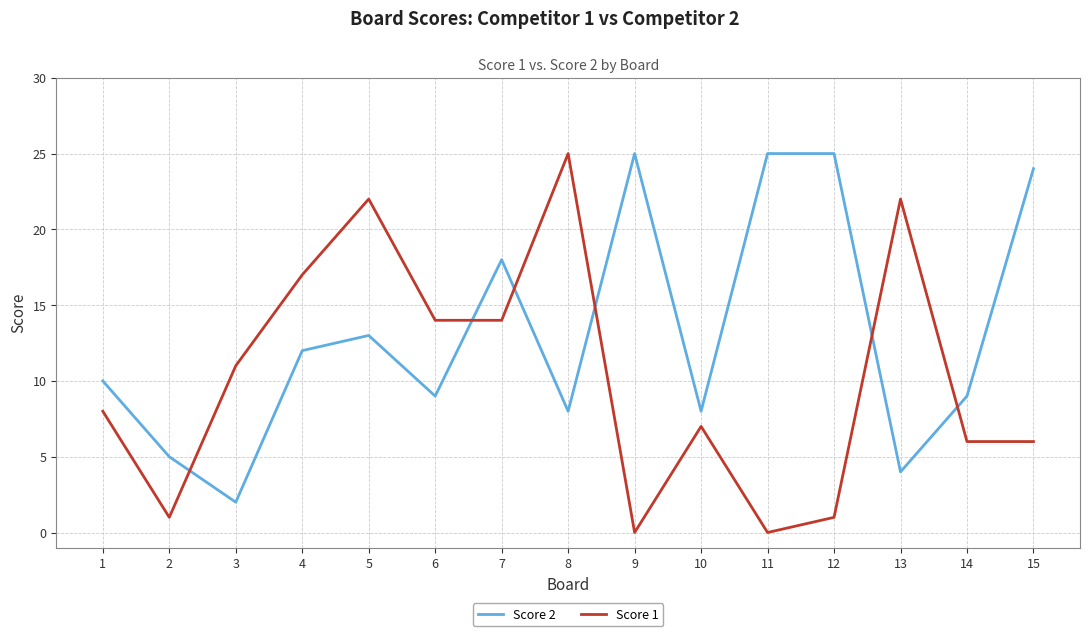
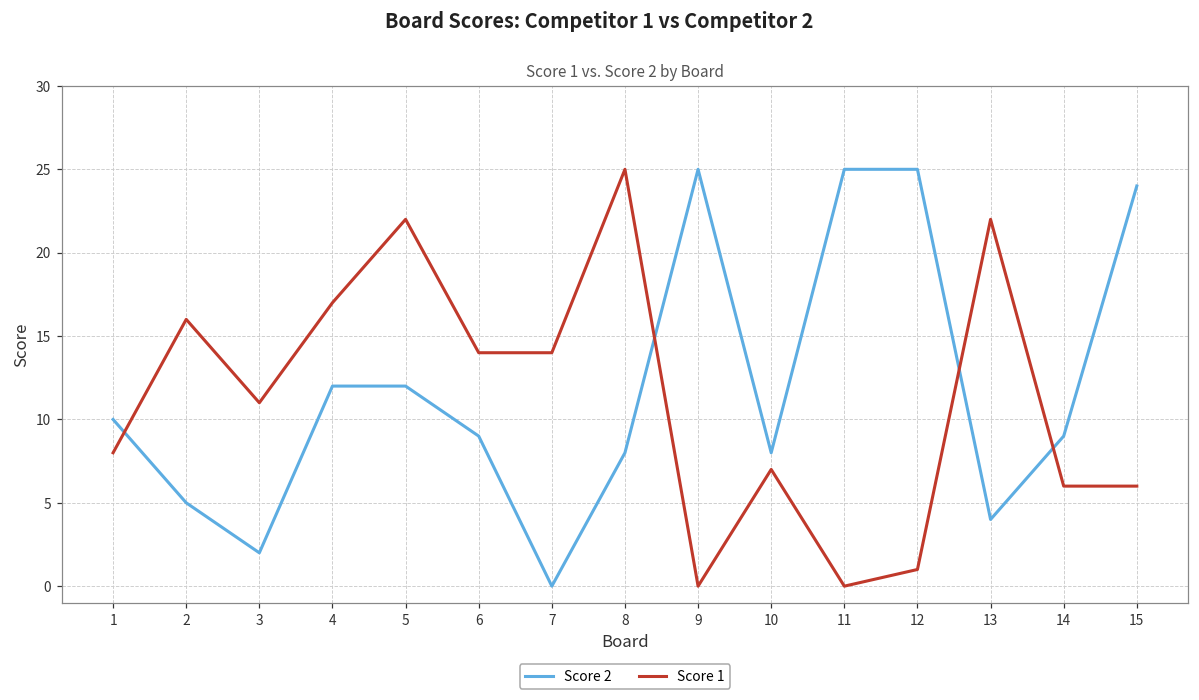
  {
    "Score 2": {
      "1": 10,
      "2": 5,
      "3": 2,
      "4": 12,
-     "5": 13,
+     "5": 12,
      "6": 9,
-     "7": 18,
+     "7": 0,
      "8": 8,
      "9": 25,
      "10": 8,
      "11": 25,
      "12": 25,
      "13": 4,
      "14": 9,
      "15": 24
    },
    "Score 1": {
      "1": 8,
-     "2": 1,
+     "2": 16,
      "3": 11,
      "4": 17,
      "5": 22,
      "6": 14,
      "7": 14,
      "8": 25,
      "9": 0,
      "10": 7,
      "11": 0,
      "12": 1,
      "13": 22,
      "14": 6,
      "15": 6
    }
  }
